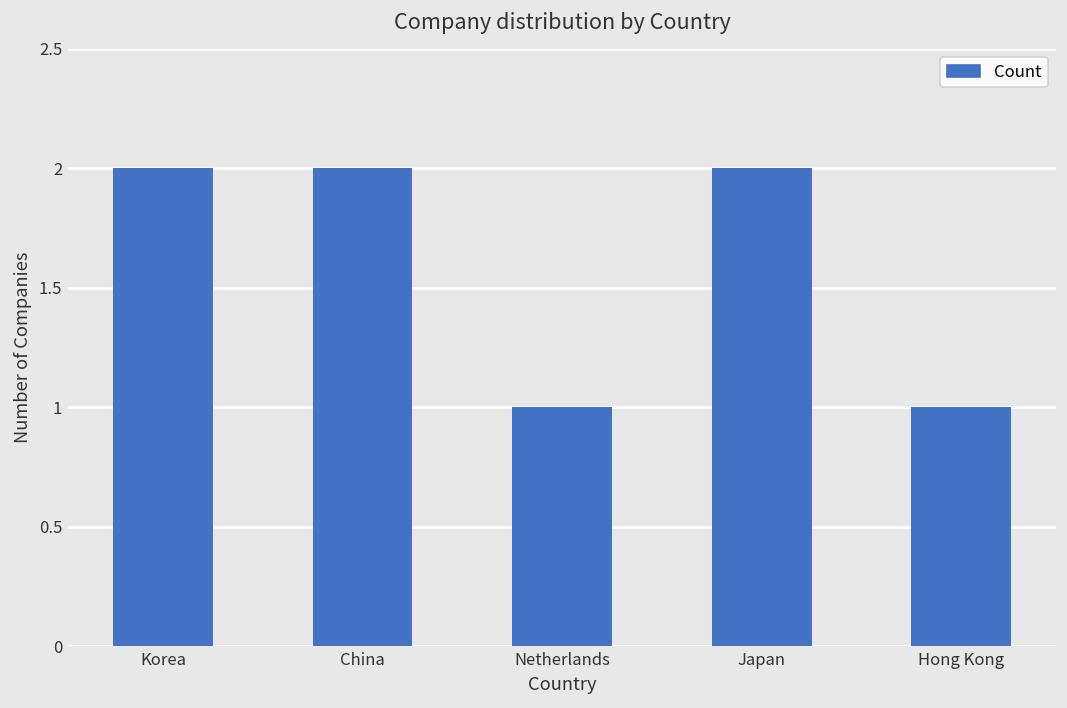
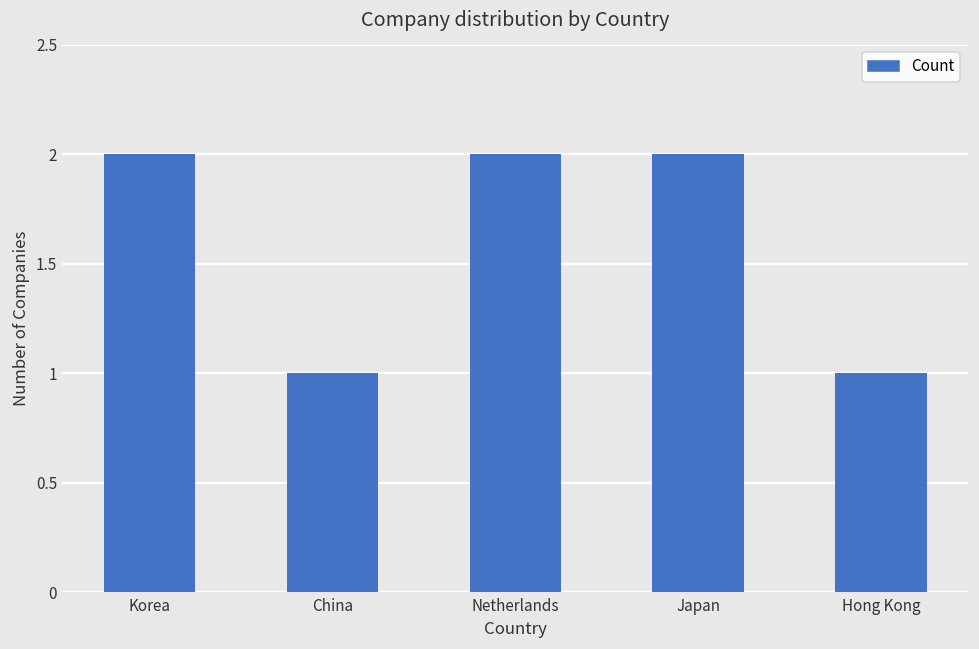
  {
    "Korea": 2,
-   "China": 2,
-   "Netherlands": 1,
+   "China": 1,
+   "Netherlands": 2,
    "Japan": 2,
    "Hong Kong": 1
  }
